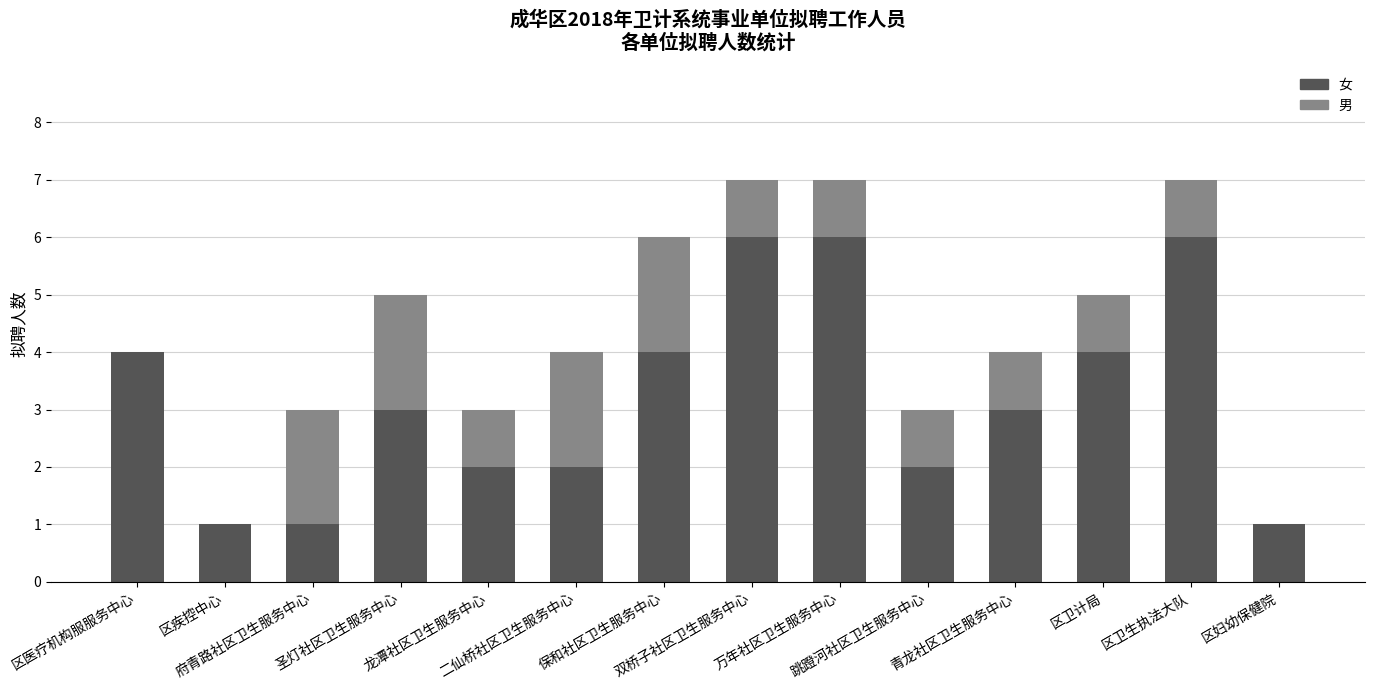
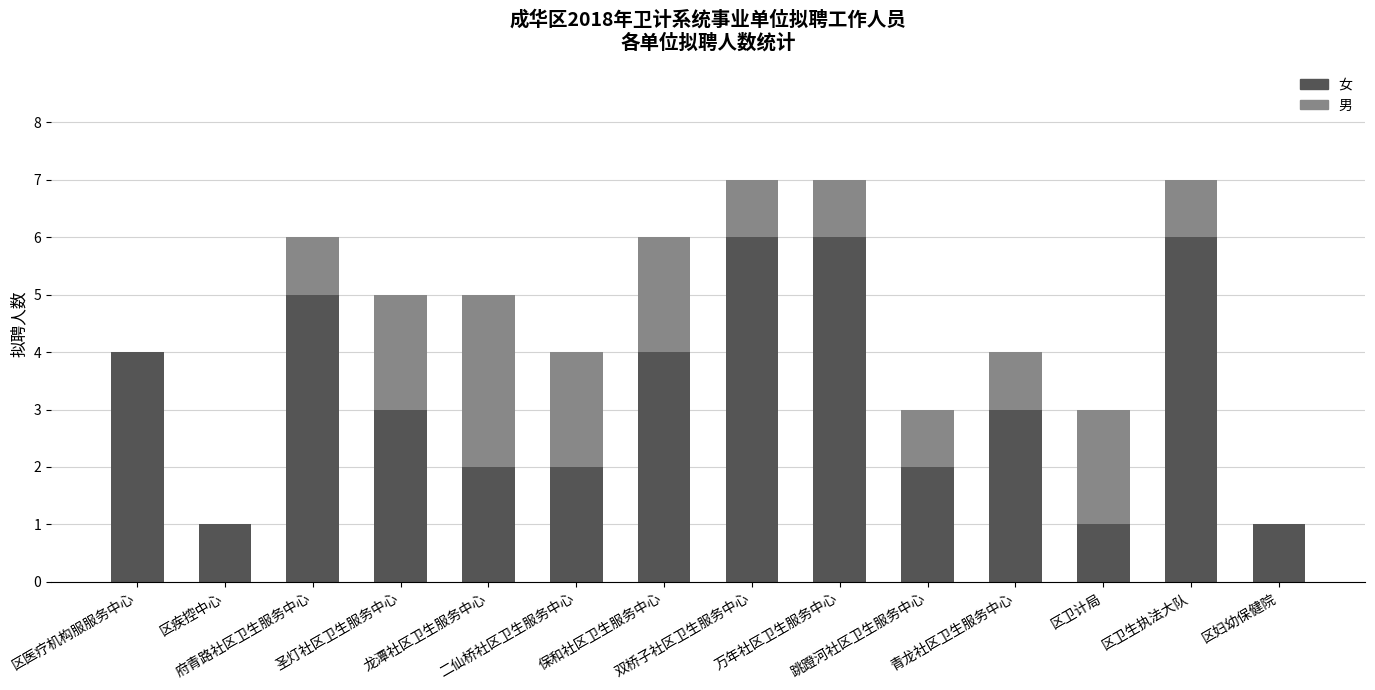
  {
    "女": {
      "区医疗机构服服务中心": 4,
      "区疾控中心": 1,
-     "府青路社区卫生服务中心": 1,
+     "府青路社区卫生服务中心": 5,
      "圣灯社区卫生服务中心": 3,
      "龙潭社区卫生服务中心": 2,
      "二仙桥社区卫生服务中心": 2,
      "保和社区卫生服务中心": 4,
      "双桥子社区卫生服务中心": 6,
      "万年社区卫生服务中心": 6,
      "跳蹬河社区卫生服务中心": 2,
      "青龙社区卫生服务中心": 3,
-     "区卫计局": 4,
+     "区卫计局": 1,
      "区卫生执法大队": 6,
      "区妇幼保健院": 1
    },
    "男": {
-     "府青路社区卫生服务中心": 2,
-     "龙潭社区卫生服务中心": 1,
-     "区卫计局": 1
+     "府青路社区卫生服务中心": 1,
+     "龙潭社区卫生服务中心": 3,
+     "区卫计局": 2
    }
  }
